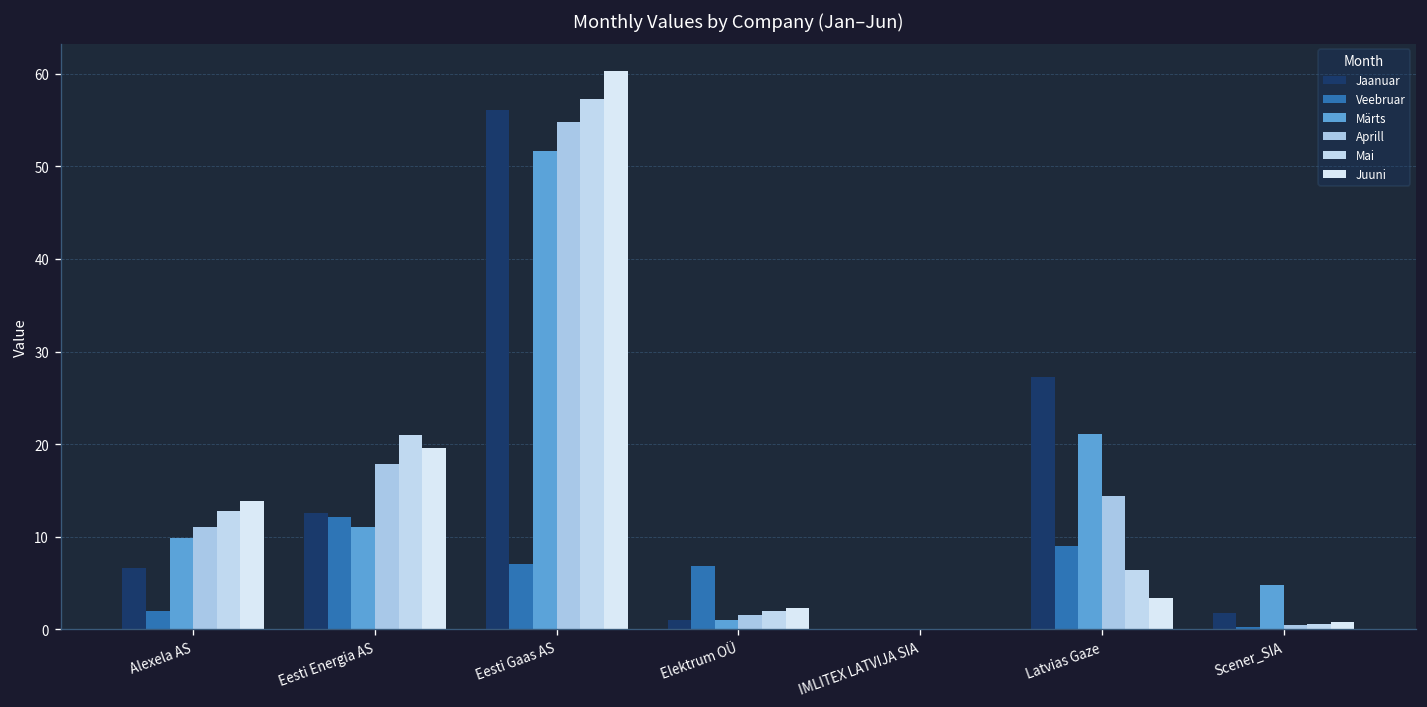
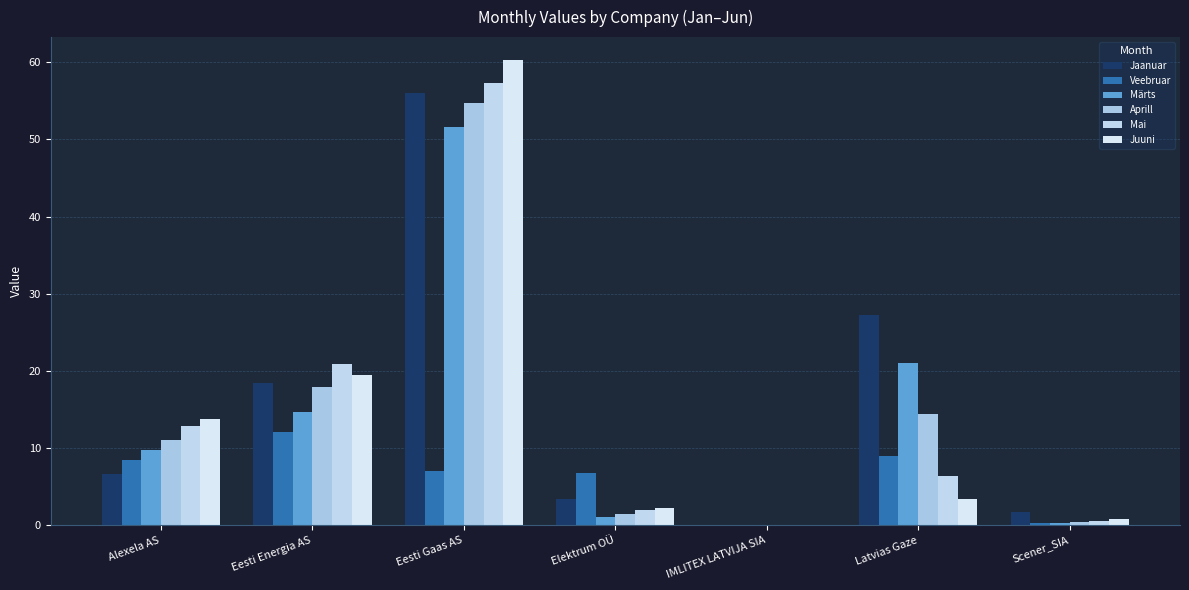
  {
    "Jaanuar": {
      "Alexela AS": 7,
-     "Eesti Energia AS": 13,
+     "Eesti Energia AS": 18,
      "Eesti Gaas AS": 56,
-     "Elektrum OÜ": 1,
+     "Elektrum OÜ": 3,
      "Latvias Gaze": 27,
      "Scener_SIA": 2
    },
    "Veebruar": {
-     "Alexela AS": 2,
+     "Alexela AS": 8,
      "Eesti Energia AS": 12,
      "Eesti Gaas AS": 7,
      "Elektrum OÜ": 7,
      "IMLITEX LATVIJA SIA": 0,
      "Latvias Gaze": 9
    },
    "Märts": {
      "Alexela AS": 10,
-     "Eesti Energia AS": 11,
+     "Eesti Energia AS": 15,
      "Eesti Gaas AS": 52,
      "Elektrum OÜ": 1,
      "IMLITEX LATVIJA SIA": 0,
      "Latvias Gaze": 21,
-     "Scener_SIA": 5
+     "Scener_SIA": 0
    }
  }
